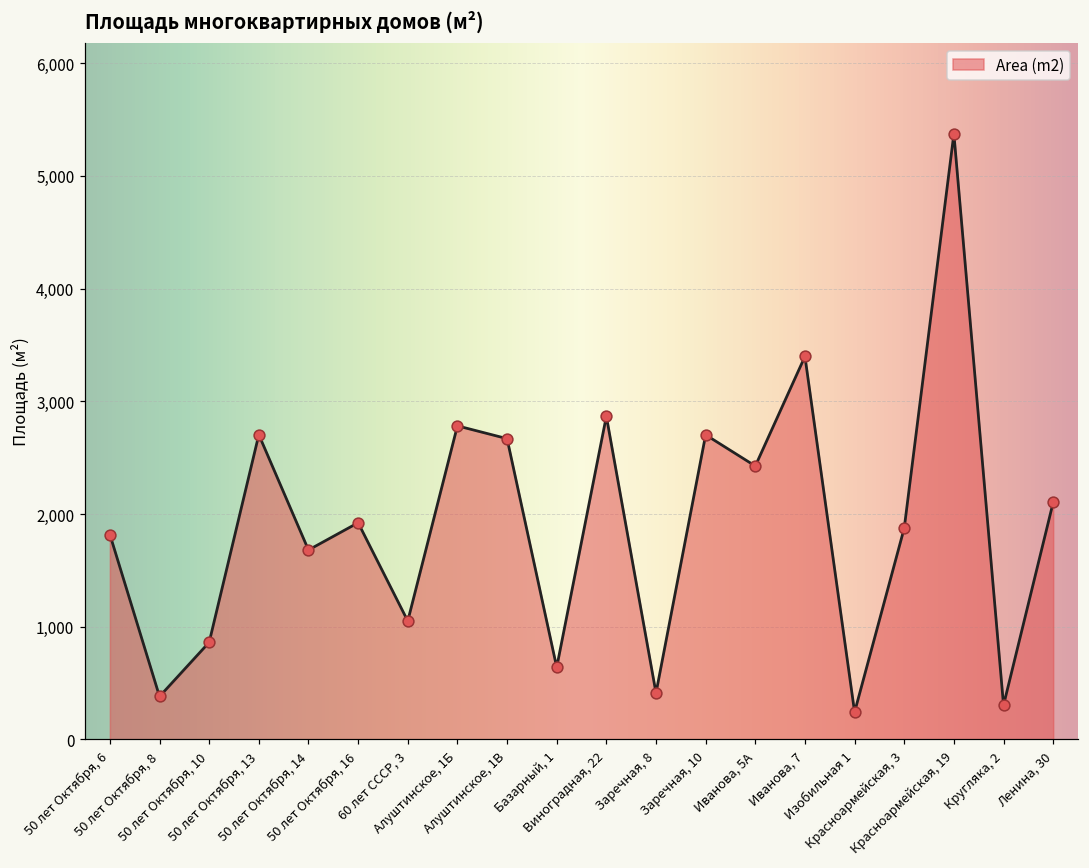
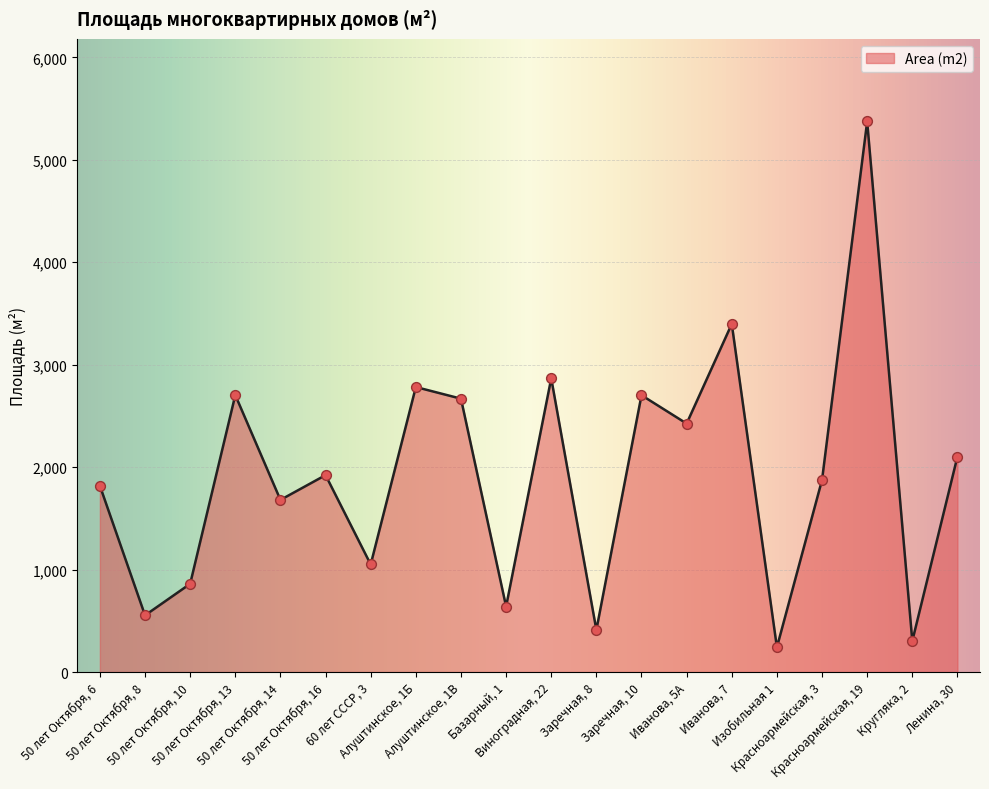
  {
    "50 лет Октября, 6": "1,820",
-   "50 лет Октября, 8": "380",
+   "50 лет Октября, 8": "550",
    "50 лет Октября, 10": "860",
    "50 лет Октября, 13": "2,700",
    "50 лет Октября, 14": "1,680",
    "50 лет Октября, 16": "1,920",
    "60 лет СССР, 3": "1,050",
    "Алуштинское, 1Б": "2,780",
    "Алуштинское, 1В": "2,670",
    "Базарный, 1": "640",
    "Виноградная, 22": "2,870",
    "Заречная, 8": "410",
    "Заречная, 10": "2,700",
    "Иванова, 5А": "2,430",
    "Иванова, 7": "3,400",
    "Изобильная 1": "240",
    "Красноармейская, 3": "1,880",
    "Красноармейская, 19": "5,370",
    "Кругляка, 2": "300",
    "Ленина, 30": "2,100"
  }
